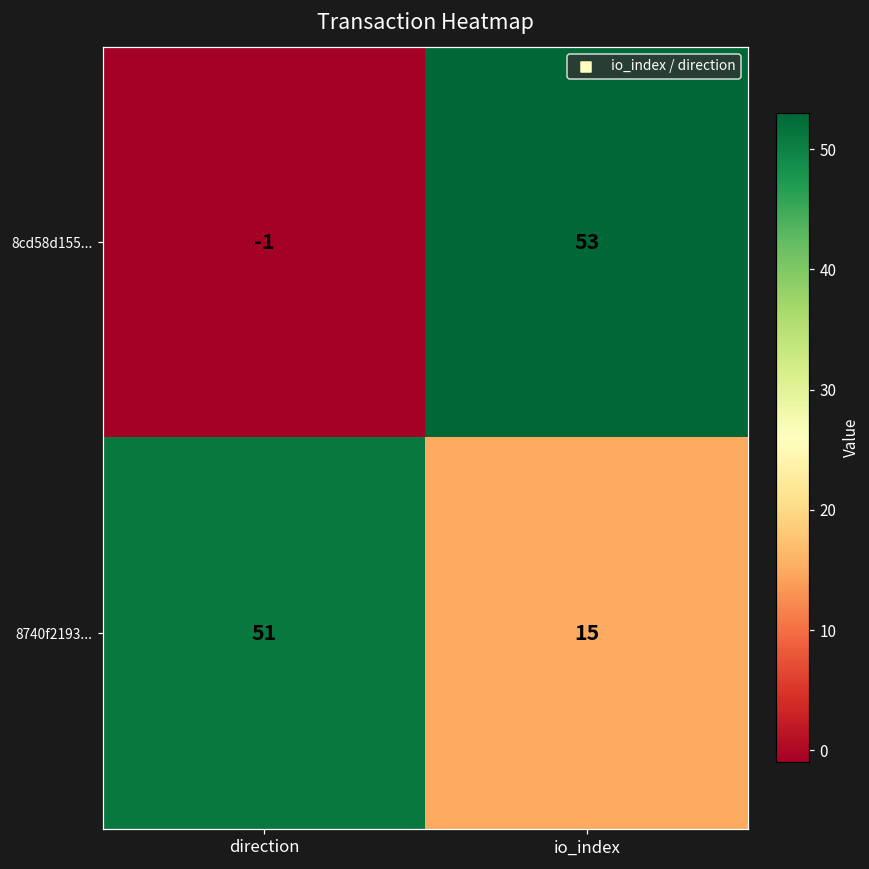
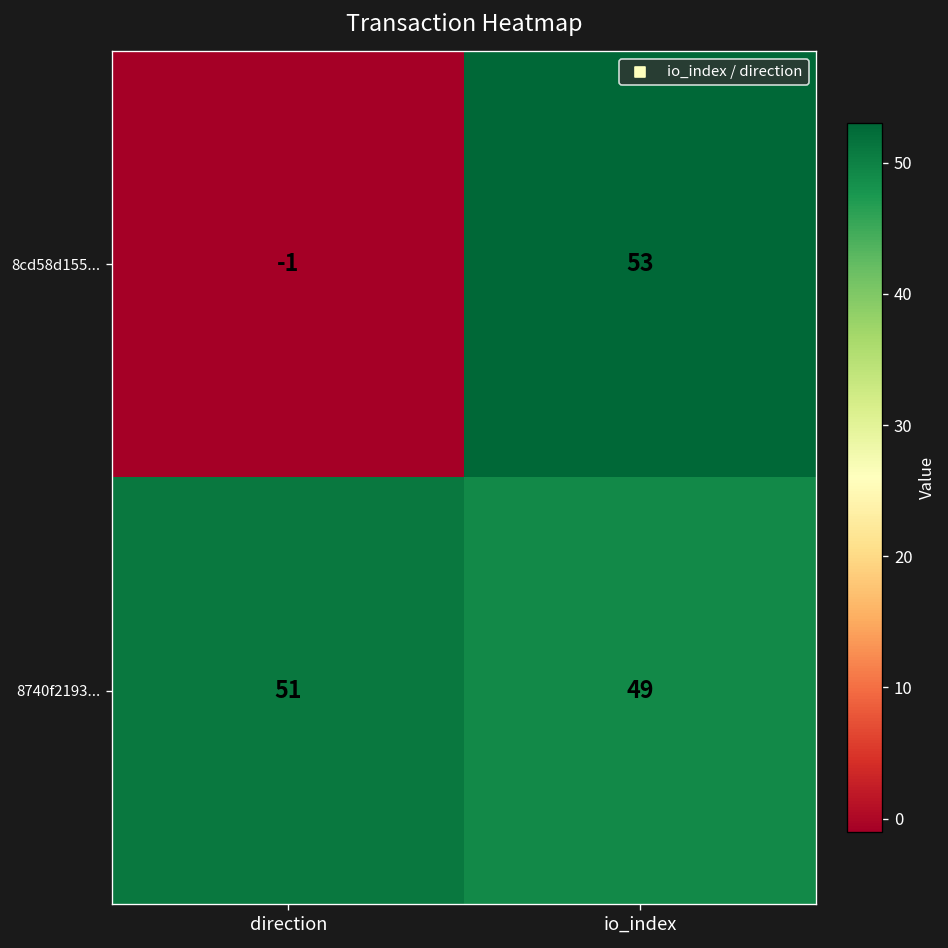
  {
    "8cd58d155...": {
      "direction": -1,
      "io_index": 53
    },
    "8740f2193...": {
      "direction": 51,
-     "io_index": 15
+     "io_index": 49
    }
  }
